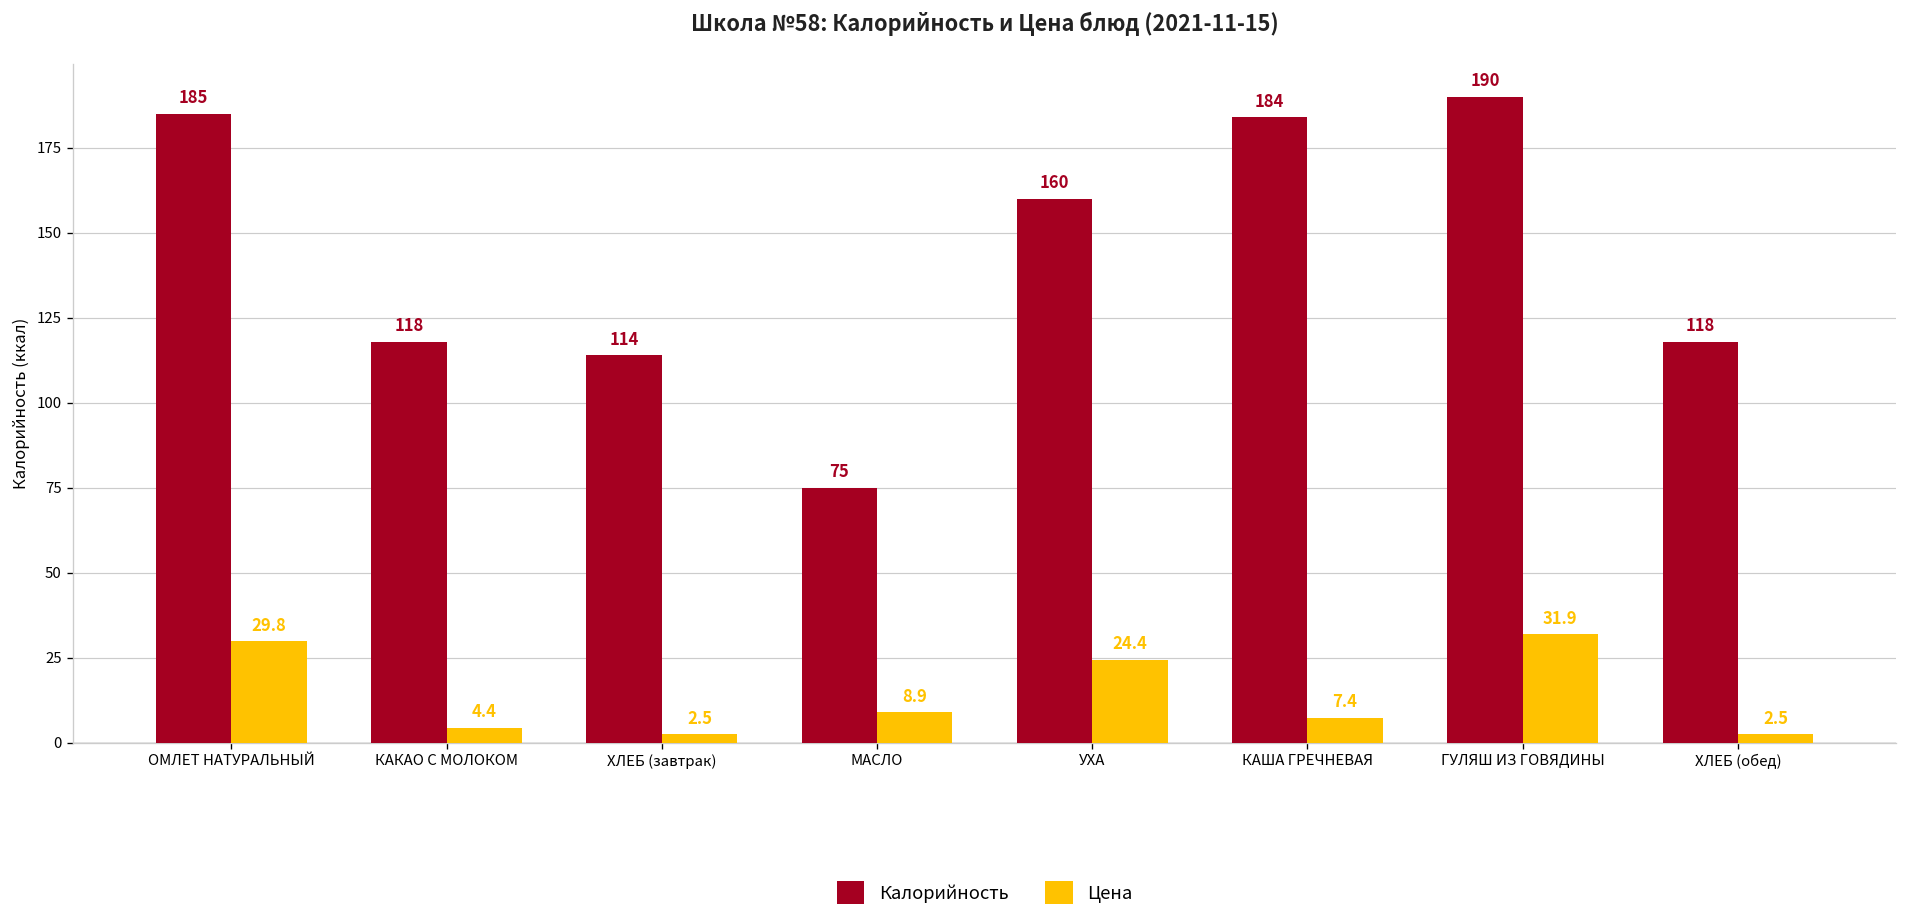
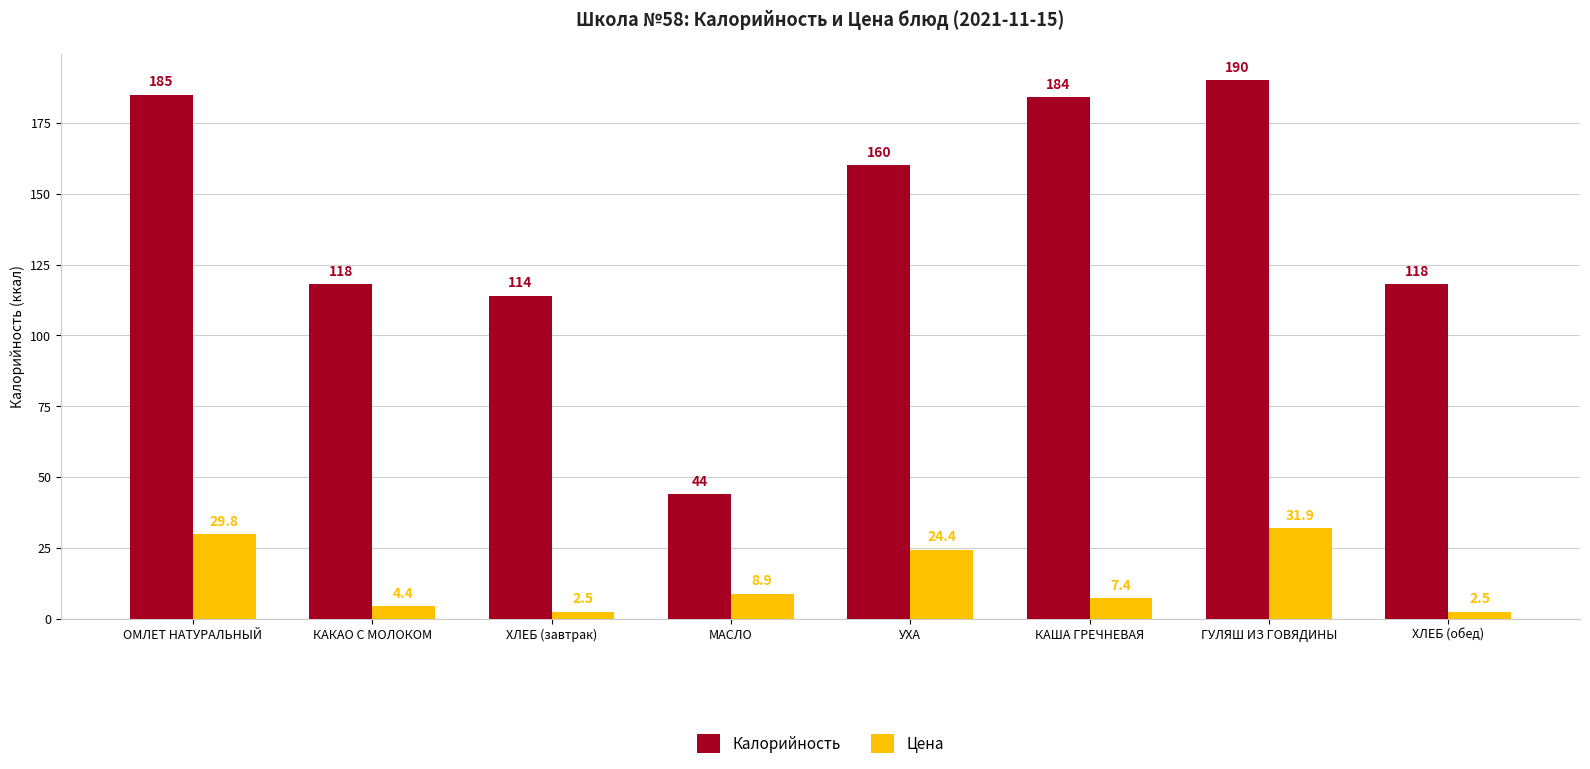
  {
    "Калорийность": {
      "ОМЛЕТ НАТУРАЛЬНЫЙ": 185,
      "КАКАО С МОЛОКОМ": 118,
      "ХЛЕБ (завтрак)": 114,
-     "МАСЛО": 75,
+     "МАСЛО": 44,
      "УХА": 160,
      "КАША ГРЕЧНЕВАЯ": 184,
      "ГУЛЯШ ИЗ ГОВЯДИНЫ": 190,
      "ХЛЕБ (обед)": 118
    },
    "Цена": {
      "ОМЛЕТ НАТУРАЛЬНЫЙ": 29.8,
      "КАКАО С МОЛОКОМ": 4.4,
      "ХЛЕБ (завтрак)": 2.5,
      "МАСЛО": 8.9,
      "УХА": 24.4,
      "КАША ГРЕЧНЕВАЯ": 7.4,
      "ГУЛЯШ ИЗ ГОВЯДИНЫ": 31.9,
      "ХЛЕБ (обед)": 2.5
    }
  }
